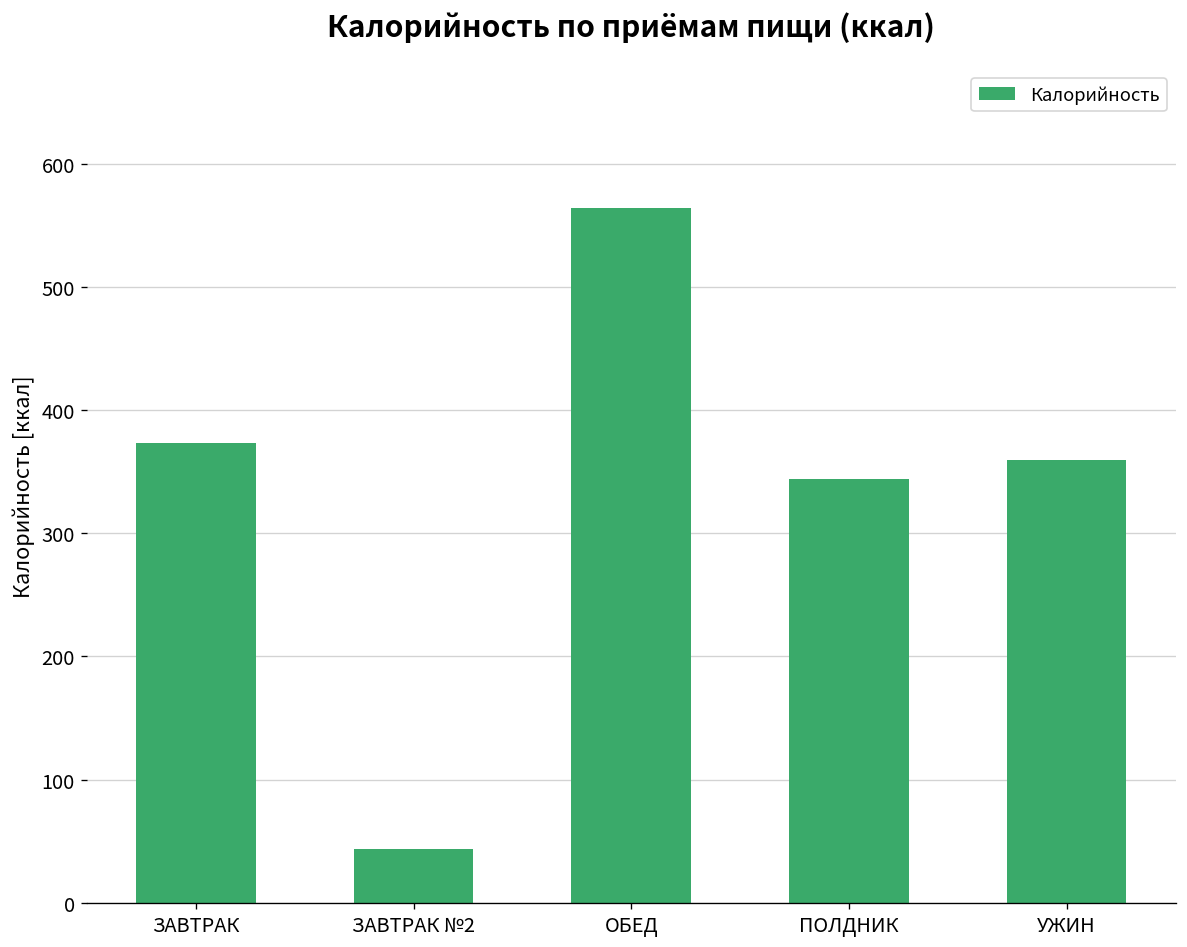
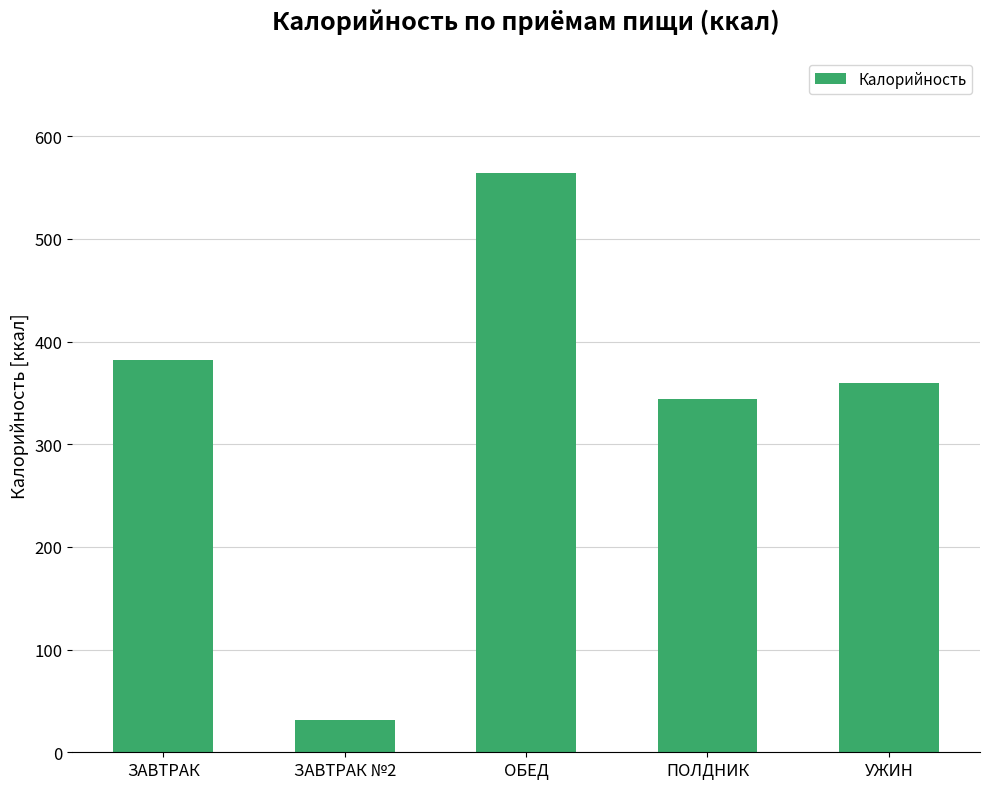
  {
-   "ЗАВТРАК": 373,
-   "ЗАВТРАК №2": 44,
+   "ЗАВТРАК": 382,
+   "ЗАВТРАК №2": 31,
    "ОБЕД": 564,
    "ПОЛДНИК": 344,
    "УЖИН": 359
  }
